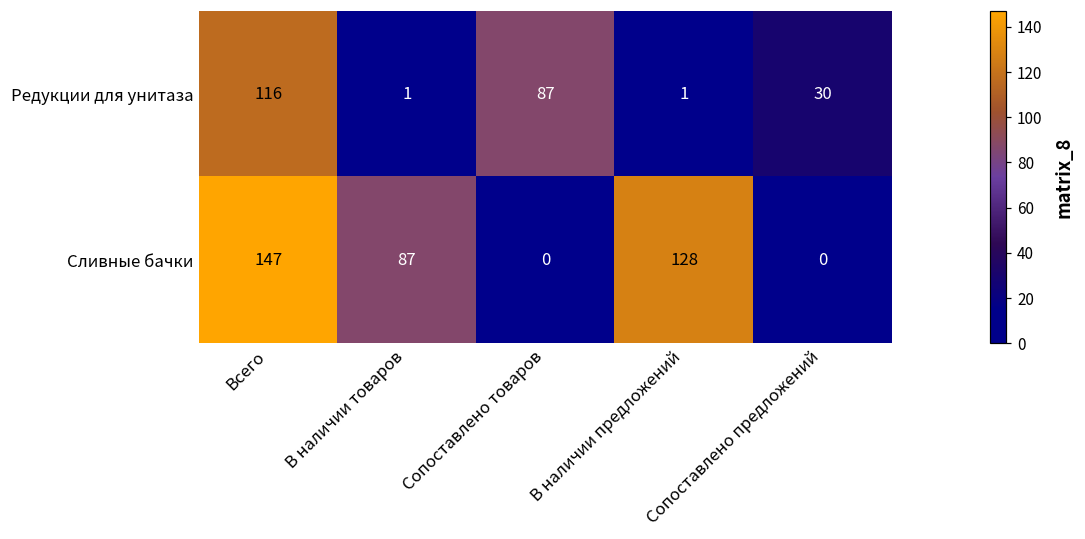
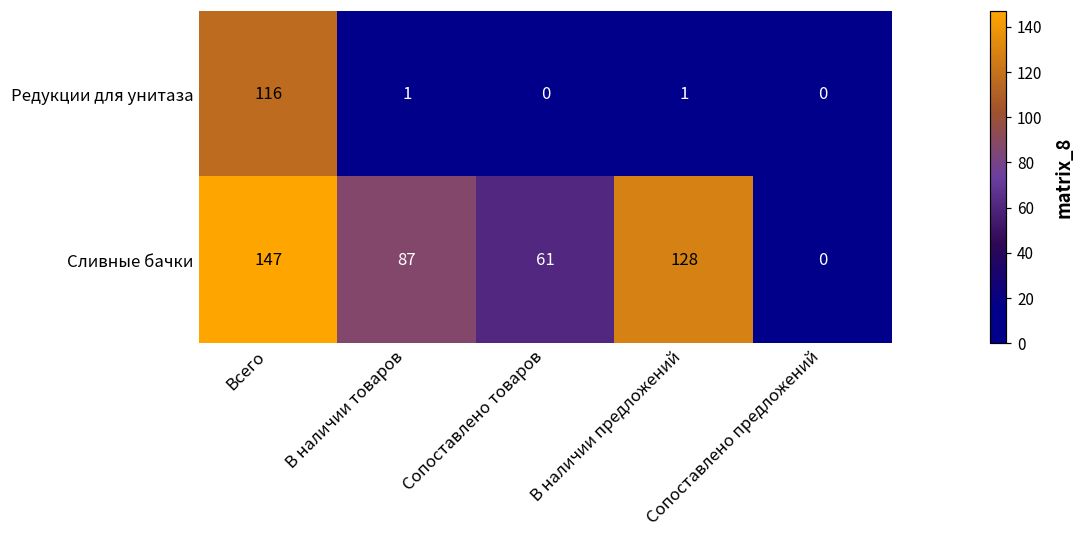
  {
    "Редукции для унитаза": {
      "Всего": 116,
      "В наличии товаров": 1,
-     "Сопоставлено товаров": 87,
+     "Сопоставлено товаров": 0,
      "В наличии предложений": 1,
-     "Сопоставлено предложений": 30
+     "Сопоставлено предложений": 0
    },
    "Сливные бачки": {
      "Всего": 147,
      "В наличии товаров": 87,
-     "Сопоставлено товаров": 0,
+     "Сопоставлено товаров": 61,
      "В наличии предложений": 128,
      "Сопоставлено предложений": 0
    }
  }
